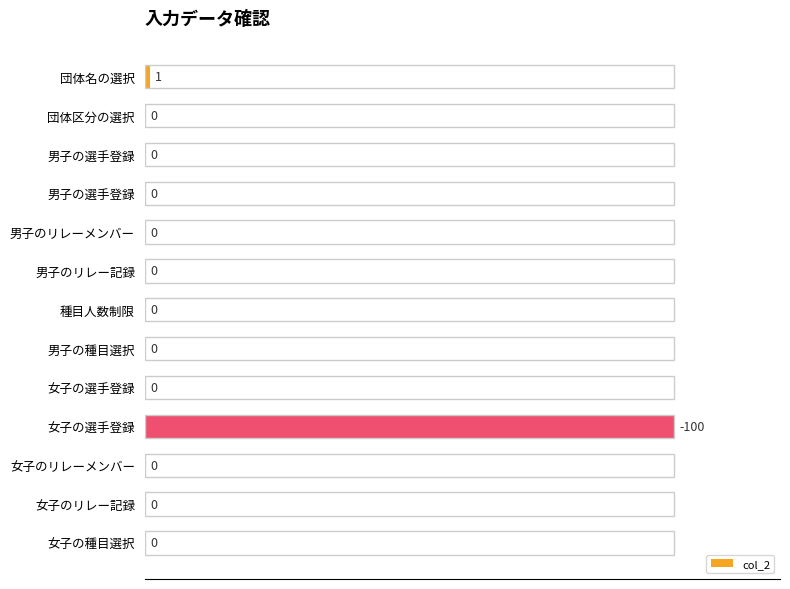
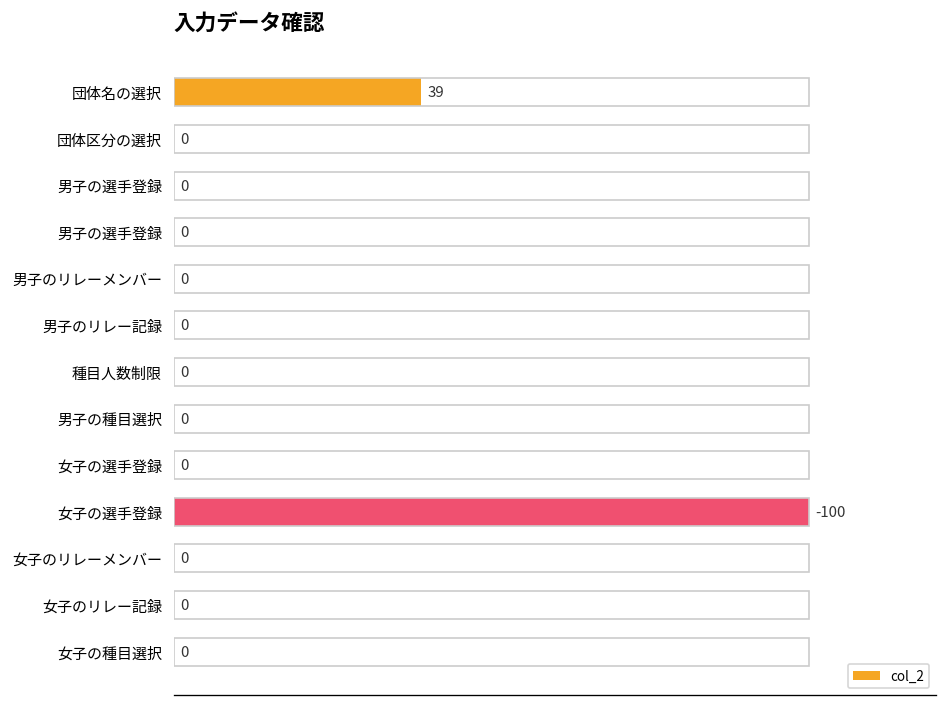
  {
-   "団体名の選択": 1,
+   "団体名の選択": 39,
    "団体区分の選択": 0,
    "男子のリレーメンバー": 0,
    "男子のリレー記録": 0,
    "種目人数制限": 0,
    "男子の種目選択": 0,
    "女子のリレーメンバー": 0,
    "女子のリレー記録": 0,
    "女子の種目選択": 0
  }
